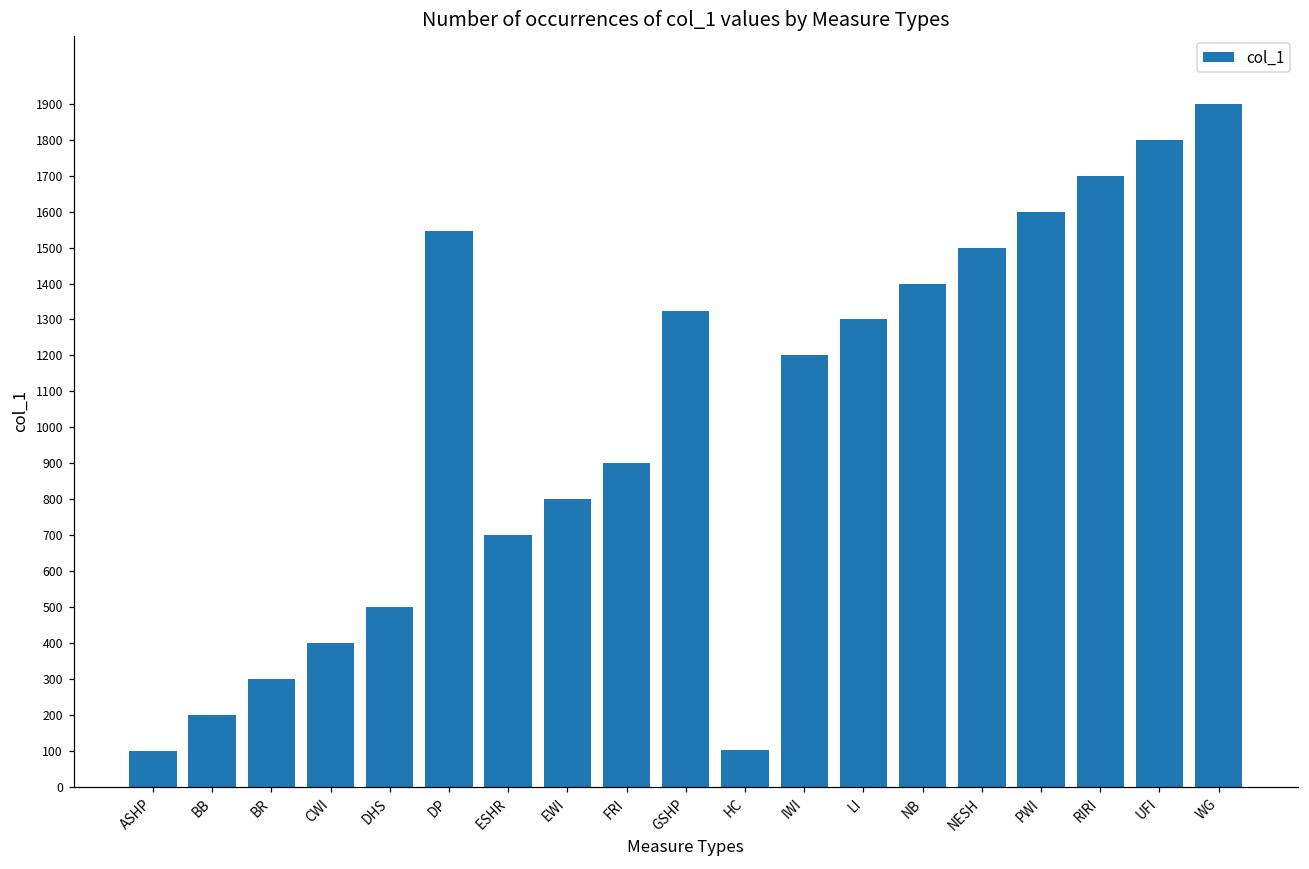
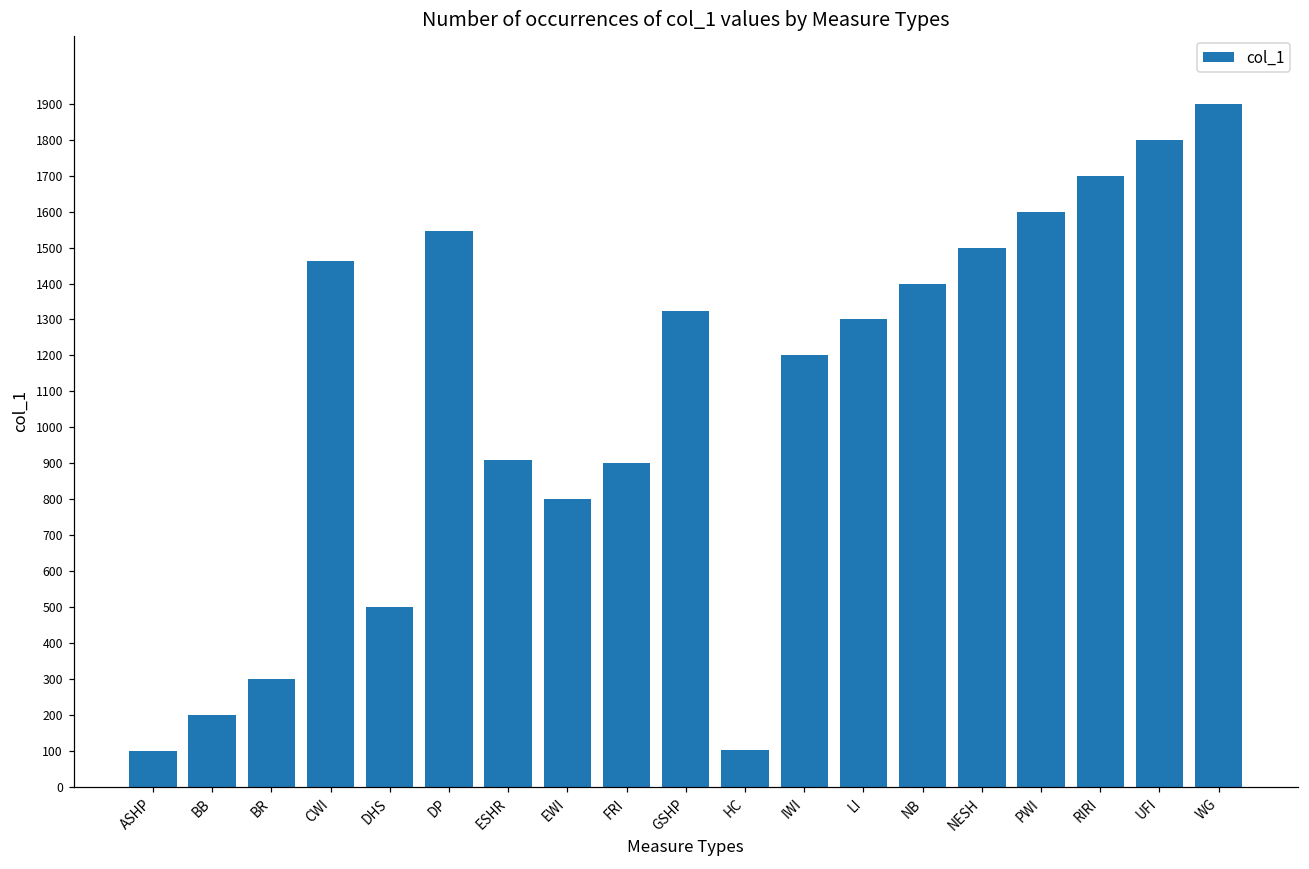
  {
    "ASHP": 100,
    "BB": 200,
    "BR": 300,
-   "CWI": 400,
+   "CWI": 1460,
    "DHS": 500,
    "DP": 1550,
-   "ESHR": 700,
+   "ESHR": 910,
    "EWI": 800,
    "FRI": 900,
    "GSHP": 1320,
    "HC": 100,
    "IWI": 1200,
    "LI": 1300,
    "NB": 1400,
    "NESH": 1500,
    "PWI": 1600,
    "RIRI": 1700,
    "UFI": 1800,
    "WG": 1900
  }
